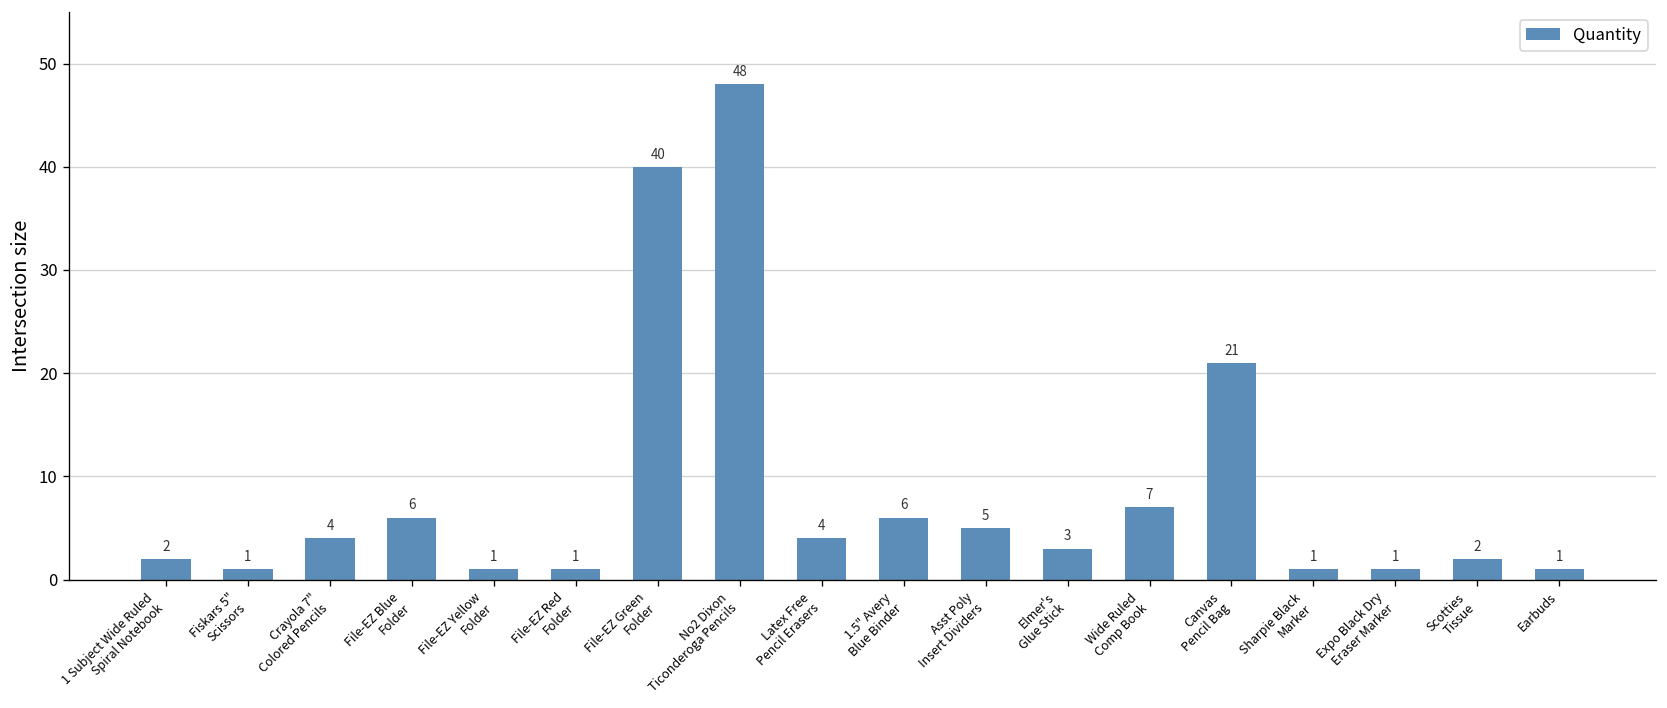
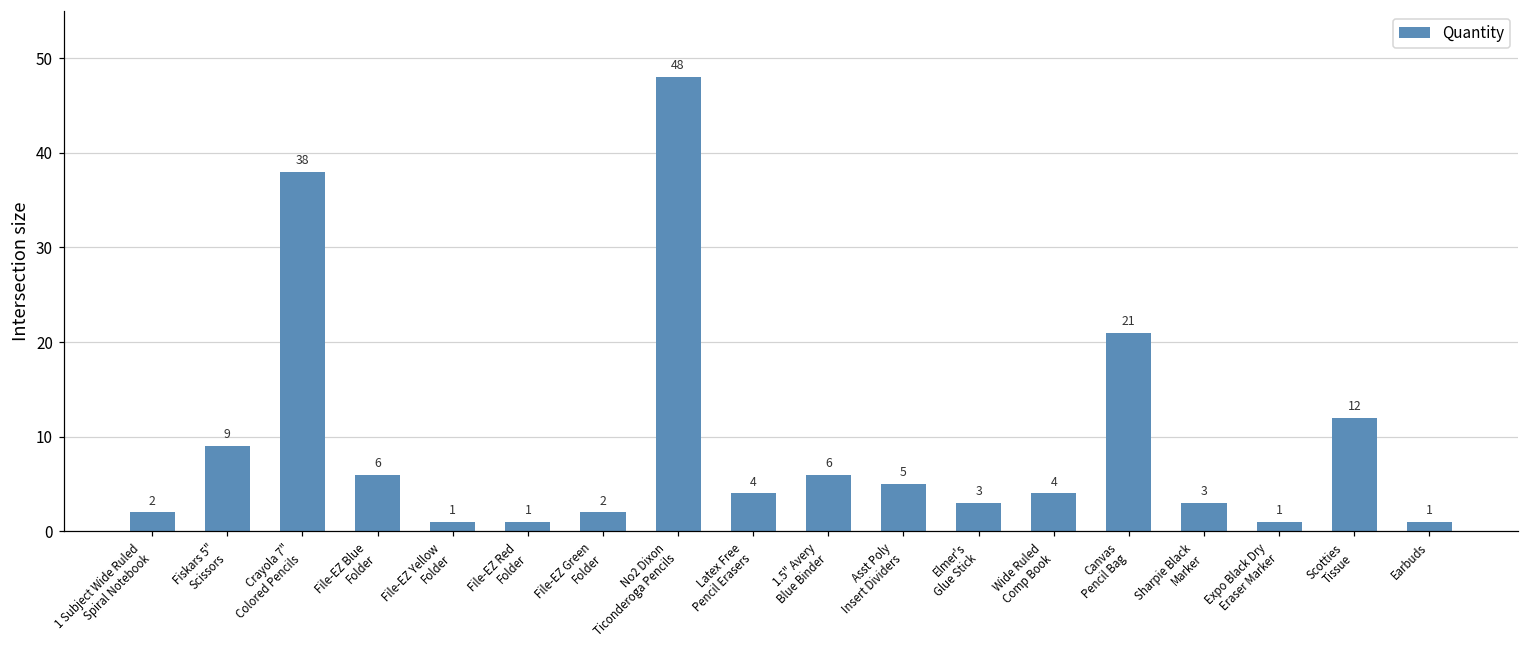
  {
    "1 Subject Wide Ruled Spiral Notebook": 2,
-   "Fiskars 5\" Scissors": 1,
-   "Crayola 7\" Colored Pencils": 4,
+   "Fiskars 5\" Scissors": 9,
+   "Crayola 7\" Colored Pencils": 38,
    "File-EZ Blue Folder": 6,
    "File-EZ Yellow Folder": 1,
    "File-EZ Red Folder": 1,
-   "File-EZ Green Folder": 40,
+   "File-EZ Green Folder": 2,
    "No2 Dixon Ticonderoga Pencils": 48,
    "Latex Free Pencil Erasers": 4,
    "1.5\" Avery Blue Binder": 6,
    "Asst Poly Insert Dividers": 5,
    "Elmer's Glue Stick": 3,
-   "Wide Ruled Comp Book": 7,
+   "Wide Ruled Comp Book": 4,
    "Canvas Pencil Bag": 21,
-   "Sharpie Black Marker": 1,
+   "Sharpie Black Marker": 3,
    "Expo Black Dry Eraser Marker": 1,
-   "Scotties Tissue": 2,
+   "Scotties Tissue": 12,
    "Earbuds": 1
  }
